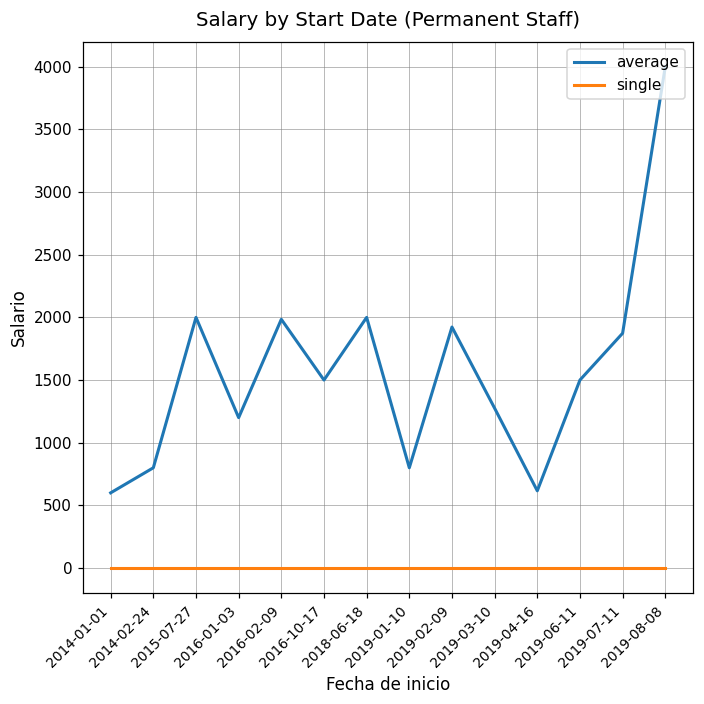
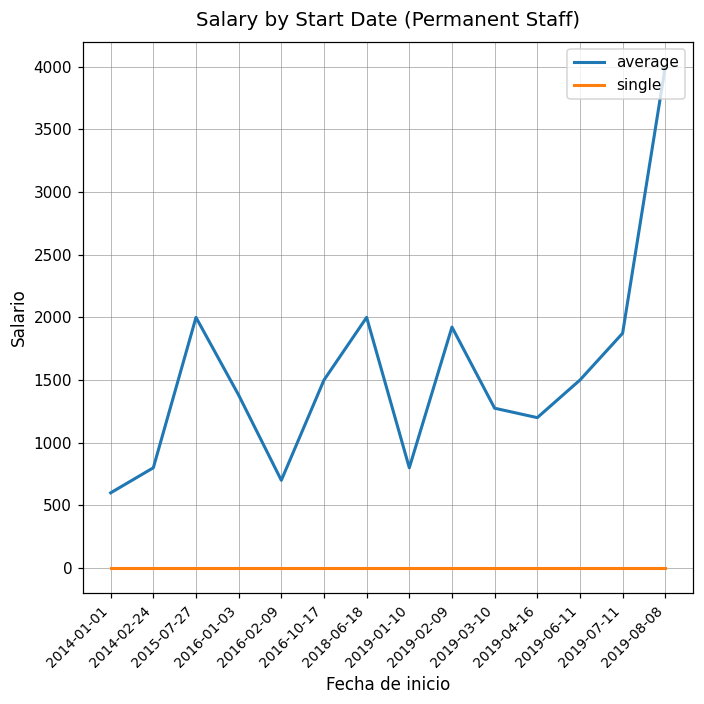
  {
    "average": {
      "2014-01-01": 600,
      "2014-02-24": 800,
      "2015-07-27": 2000,
-     "2016-01-03": 1200,
-     "2016-02-09": 1980,
+     "2016-01-03": 1380,
+     "2016-02-09": 700,
      "2016-10-17": 1500,
      "2018-06-18": 2000,
      "2019-01-10": 800,
      "2019-02-09": 1920,
      "2019-03-10": 1280,
-     "2019-04-16": 620,
+     "2019-04-16": 1200,
      "2019-06-11": 1500,
      "2019-07-11": 1870
    },
    "single": {
      "2014-01-01": 0,
      "2014-02-24": 0,
      "2015-07-27": 0,
      "2016-01-03": 0,
      "2016-02-09": 0,
      "2016-10-17": 0,
      "2018-06-18": 0,
      "2019-01-10": 0,
      "2019-02-09": 0,
      "2019-03-10": 0,
      "2019-04-16": 0,
      "2019-06-11": 0,
      "2019-07-11": 0,
      "2019-08-08": 0
    }
  }
